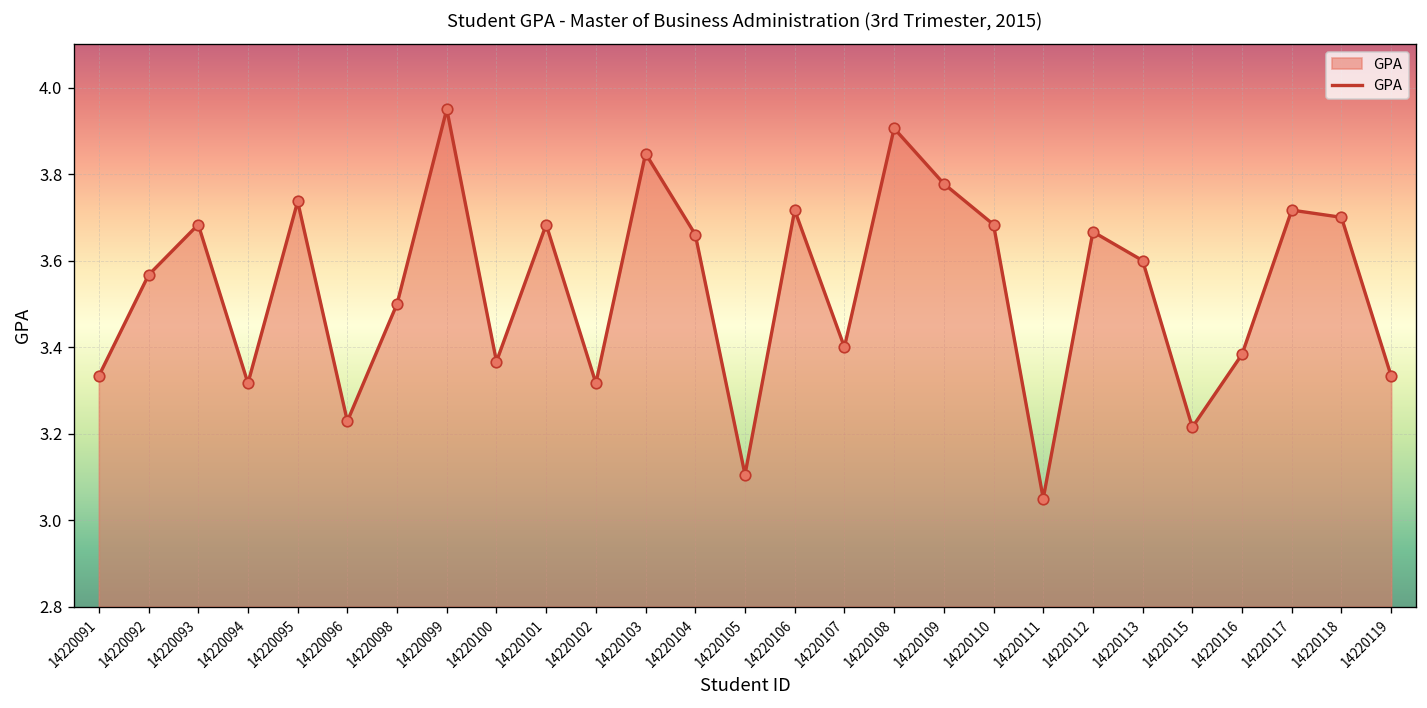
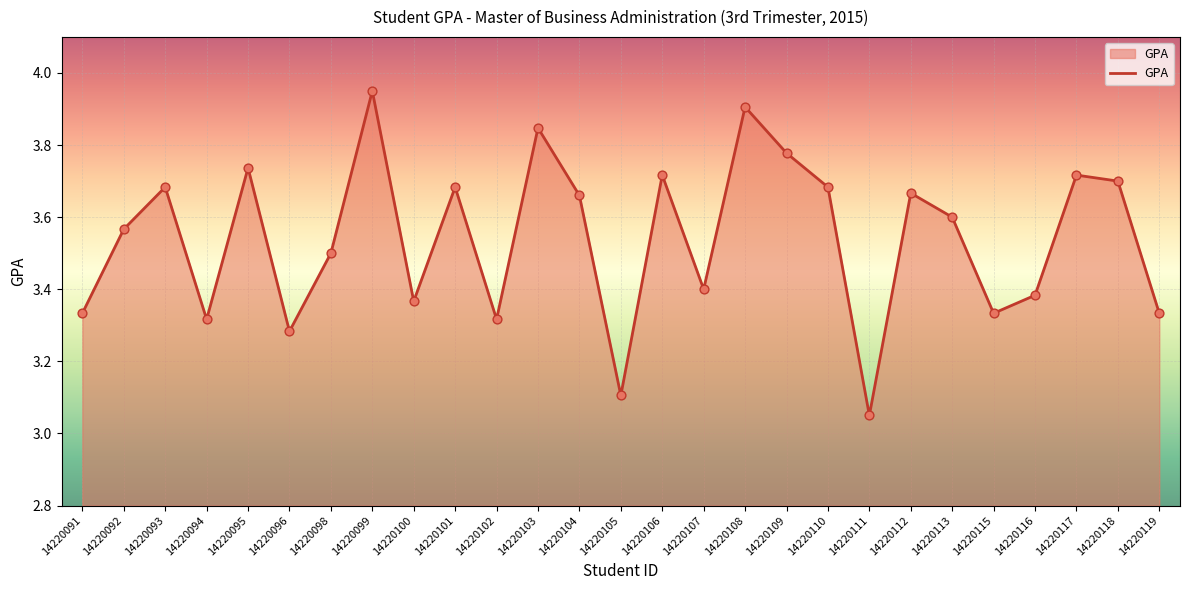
  {
    "14220091": 3.33,
    "14220092": 3.57,
    "14220093": 3.68,
    "14220094": 3.32,
    "14220095": 3.74,
-   "14220096": 3.23,
+   "14220096": 3.28,
    "14220098": 3.50,
    "14220099": 3.95,
    "14220100": 3.37,
    "14220101": 3.68,
    "14220102": 3.32,
    "14220103": 3.85,
    "14220104": 3.66,
    "14220105": 3.11,
    "14220106": 3.72,
    "14220107": 3.40,
    "14220108": 3.91,
    "14220109": 3.78,
    "14220110": 3.68,
    "14220111": 3.05,
    "14220112": 3.67,
    "14220113": 3.60,
-   "14220115": 3.21,
+   "14220115": 3.33,
    "14220116": 3.38,
    "14220117": 3.72,
    "14220118": 3.70,
    "14220119": 3.33
  }
